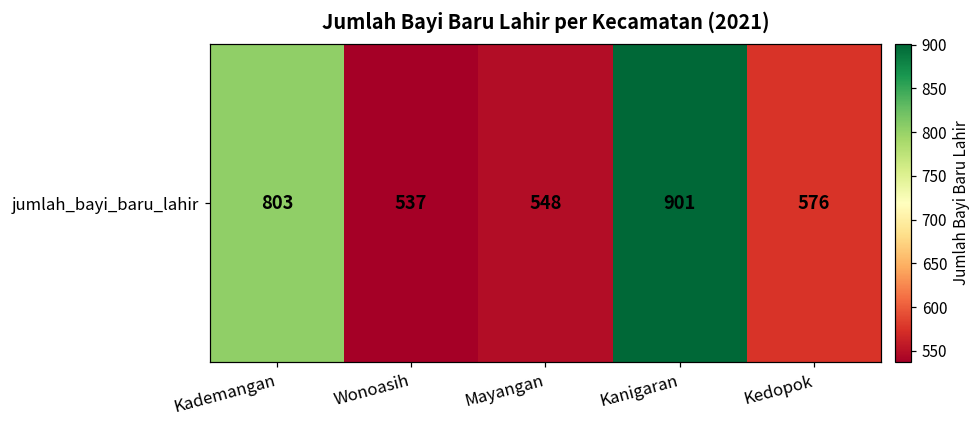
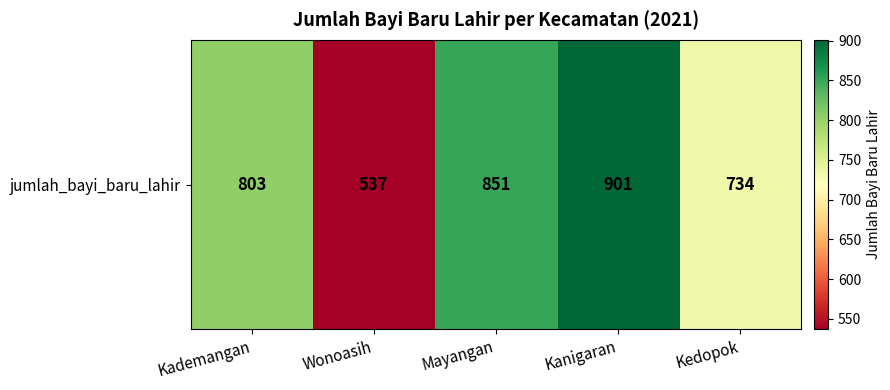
  {
    "jumlah_bayi_baru_lahir": {
      "Kademangan": 803,
      "Wonoasih": 537,
-     "Mayangan": 548,
+     "Mayangan": 851,
      "Kanigaran": 901,
-     "Kedopok": 576
+     "Kedopok": 734
    }
  }
